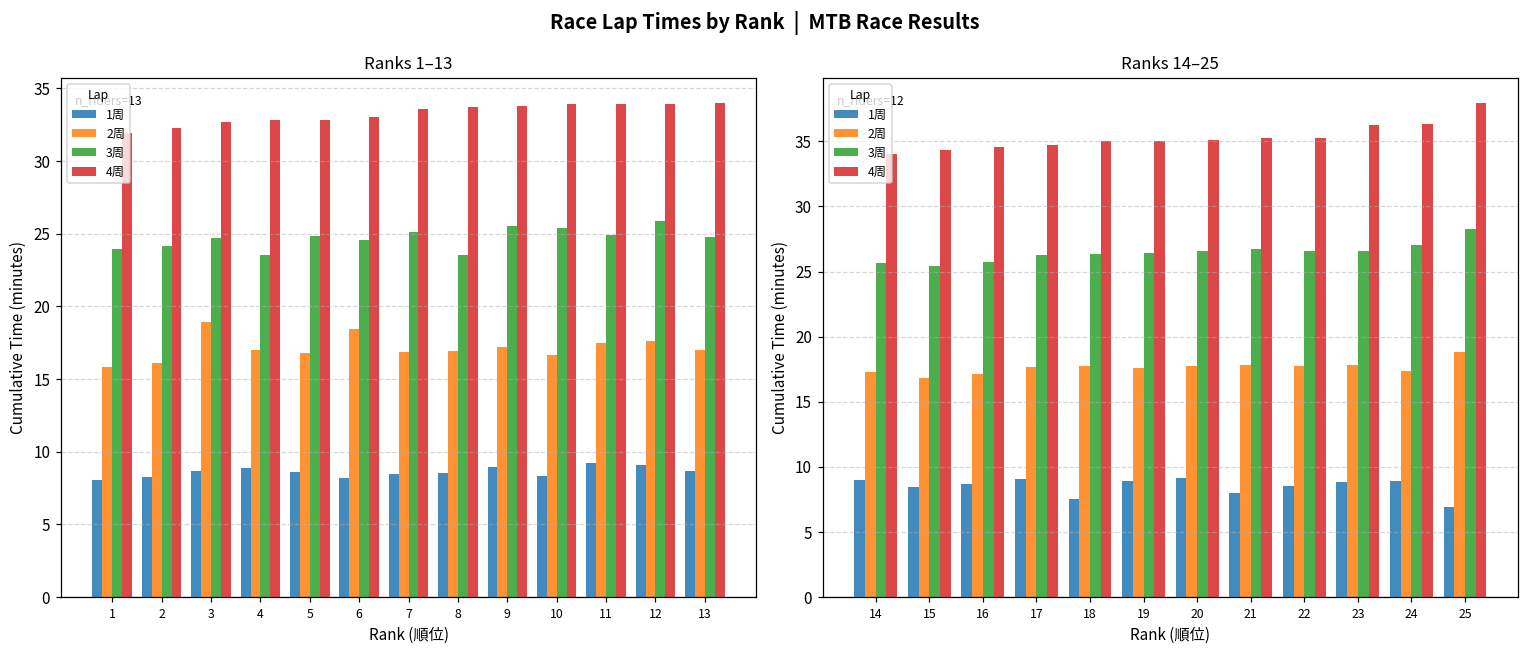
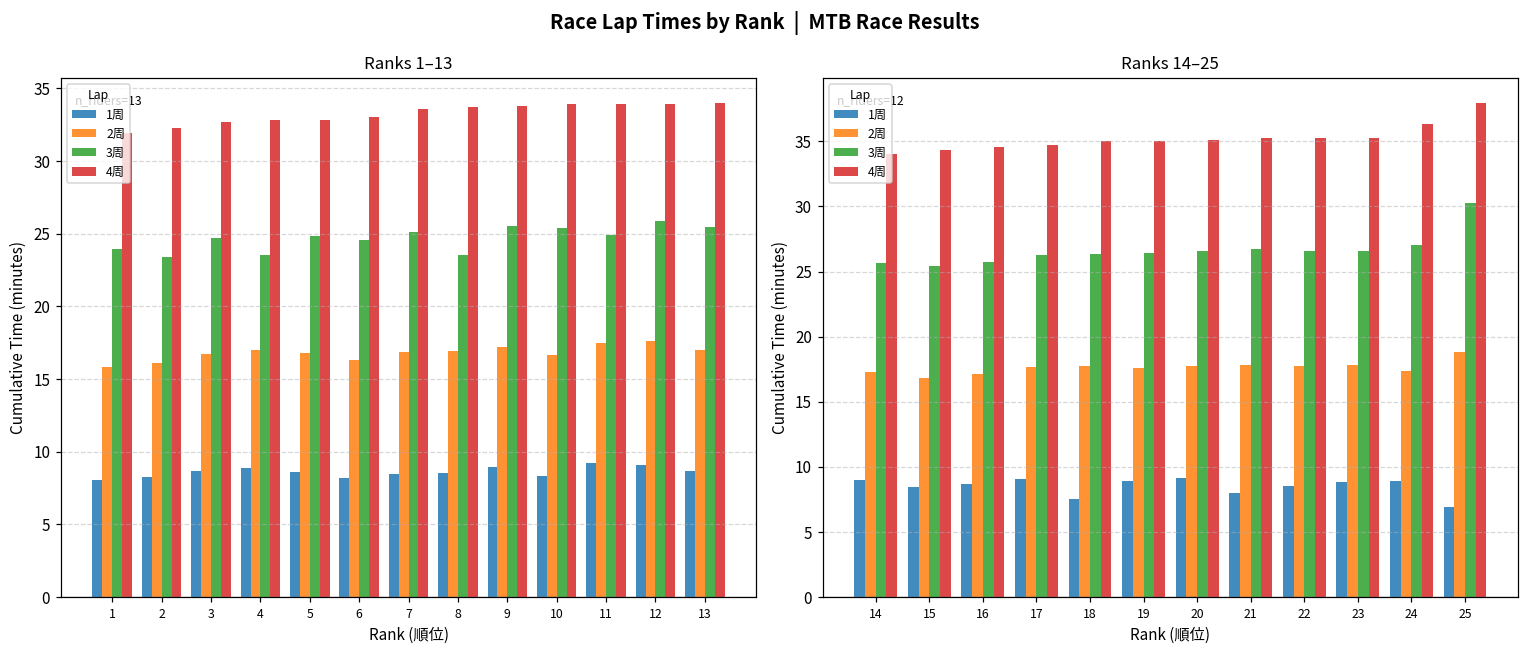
  {
    "Ranks 1–13": {
      "1周": {
        "1": 8.0,
        "2": 8.2,
        "3": 8.6,
        "4": 8.9,
        "5": 8.6,
        "6": 8.2,
        "7": 8.5,
        "8": 8.6,
        "9": 8.9,
        "10": 8.3,
        "11": 9.2,
        "12": 9.1,
        "13": 8.7
      },
      "2周": {
        "1": 15.8,
        "2": 16.1,
-       "3": 18.9,
+       "3": 16.7,
        "4": 17.0,
        "5": 16.8,
-       "6": 18.5,
+       "6": 16.3,
        "7": 16.9,
        "8": 16.9,
        "9": 17.2,
        "10": 16.6,
        "11": 17.5,
        "12": 17.6,
        "13": 17.0
      },
      "3周": {
        "1": 23.9,
-       "2": 24.2,
+       "2": 23.4,
        "3": 24.7,
        "4": 23.5,
        "5": 24.8,
        "6": 24.6,
        "7": 25.1,
        "8": 23.5,
        "9": 25.5,
        "10": 25.4,
        "11": 24.9,
        "12": 25.9,
-       "13": 24.8
+       "13": 25.4
      },
      "4周": {
        "2": 32.3,
        "3": 32.7,
        "4": 32.8,
        "5": 32.8,
        "6": 33.0,
        "7": 33.5,
        "8": 33.7,
        "9": 33.8,
        "10": 33.9,
        "11": 33.9,
        "12": 33.9,
        "13": 34.0
      }
    },
    "Ranks 14–25": {
      "1周": {
        "14": 9.0,
        "15": 8.4,
        "16": 8.7,
        "17": 9.0,
        "18": 7.5,
        "19": 8.9,
        "20": 9.2,
        "21": 8.0,
        "22": 8.5,
        "23": 8.8,
        "24": 8.9,
        "25": 6.9
      },
      "2周": {
        "14": 17.3,
        "15": 16.8,
        "16": 17.1,
        "17": 17.7,
        "18": 17.7,
        "19": 17.6,
        "20": 17.7,
        "21": 17.8,
        "22": 17.8,
        "23": 17.8,
        "24": 17.4,
        "25": 18.8
      },
      "3周": {
        "14": 25.6,
        "15": 25.4,
        "16": 25.7,
        "17": 26.2,
        "18": 26.4,
        "19": 26.4,
        "20": 26.5,
        "21": 26.7,
        "22": 26.6,
        "23": 26.6,
        "24": 27.0,
-       "25": 28.3
+       "25": 30.3
      },
      "4周": {
        "15": 34.3,
        "16": 34.6,
        "17": 34.7,
        "18": 35.0,
        "19": 35.1,
        "20": 35.1,
        "21": 35.2,
        "22": 35.2,
-       "23": 36.2,
+       "23": 35.3,
        "24": 36.3,
        "25": 38.0
      }
    }
  }
